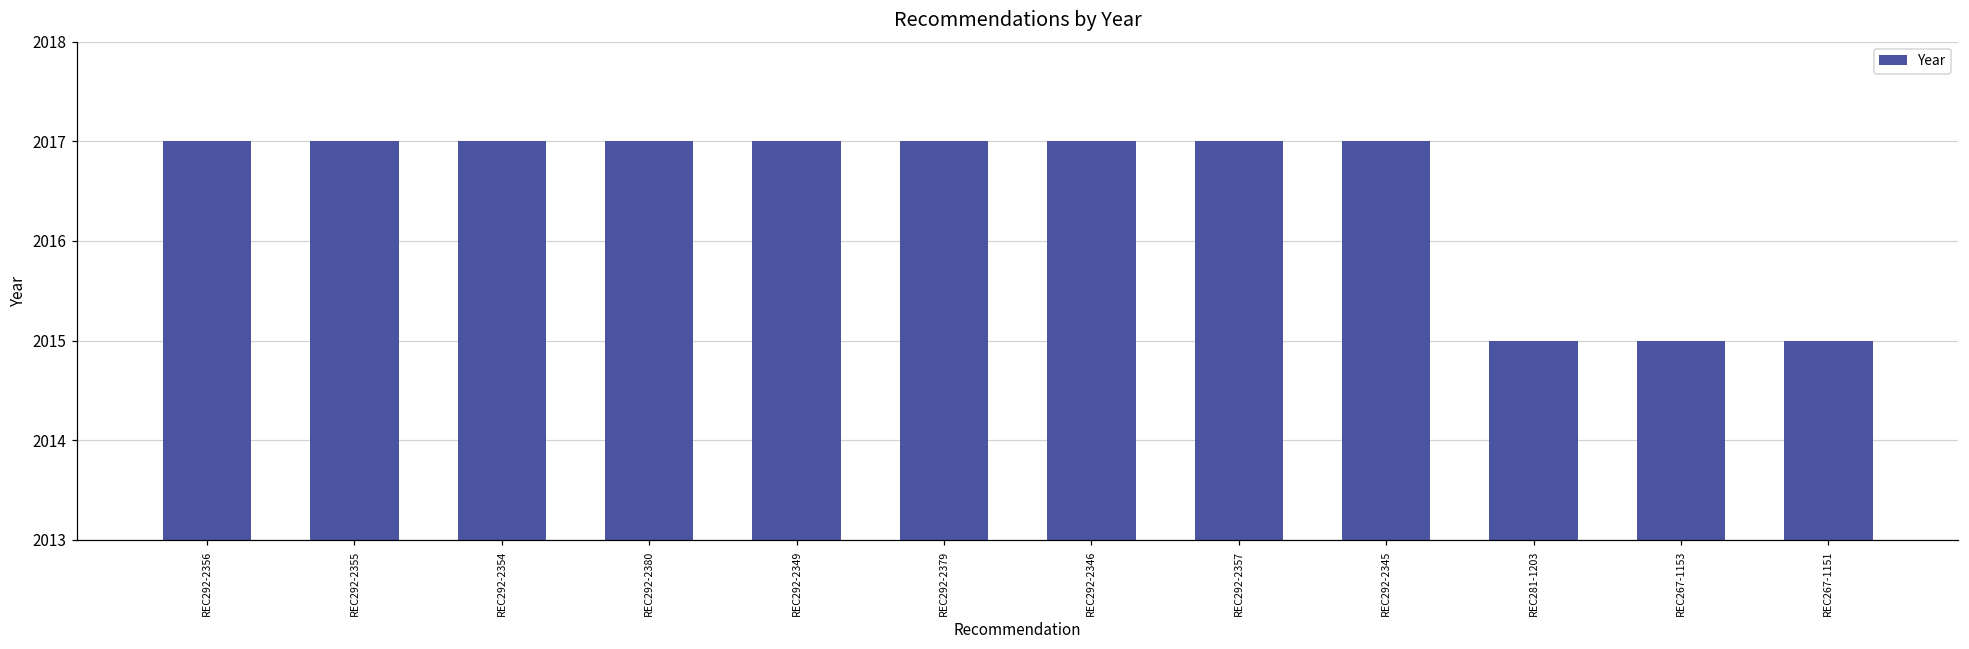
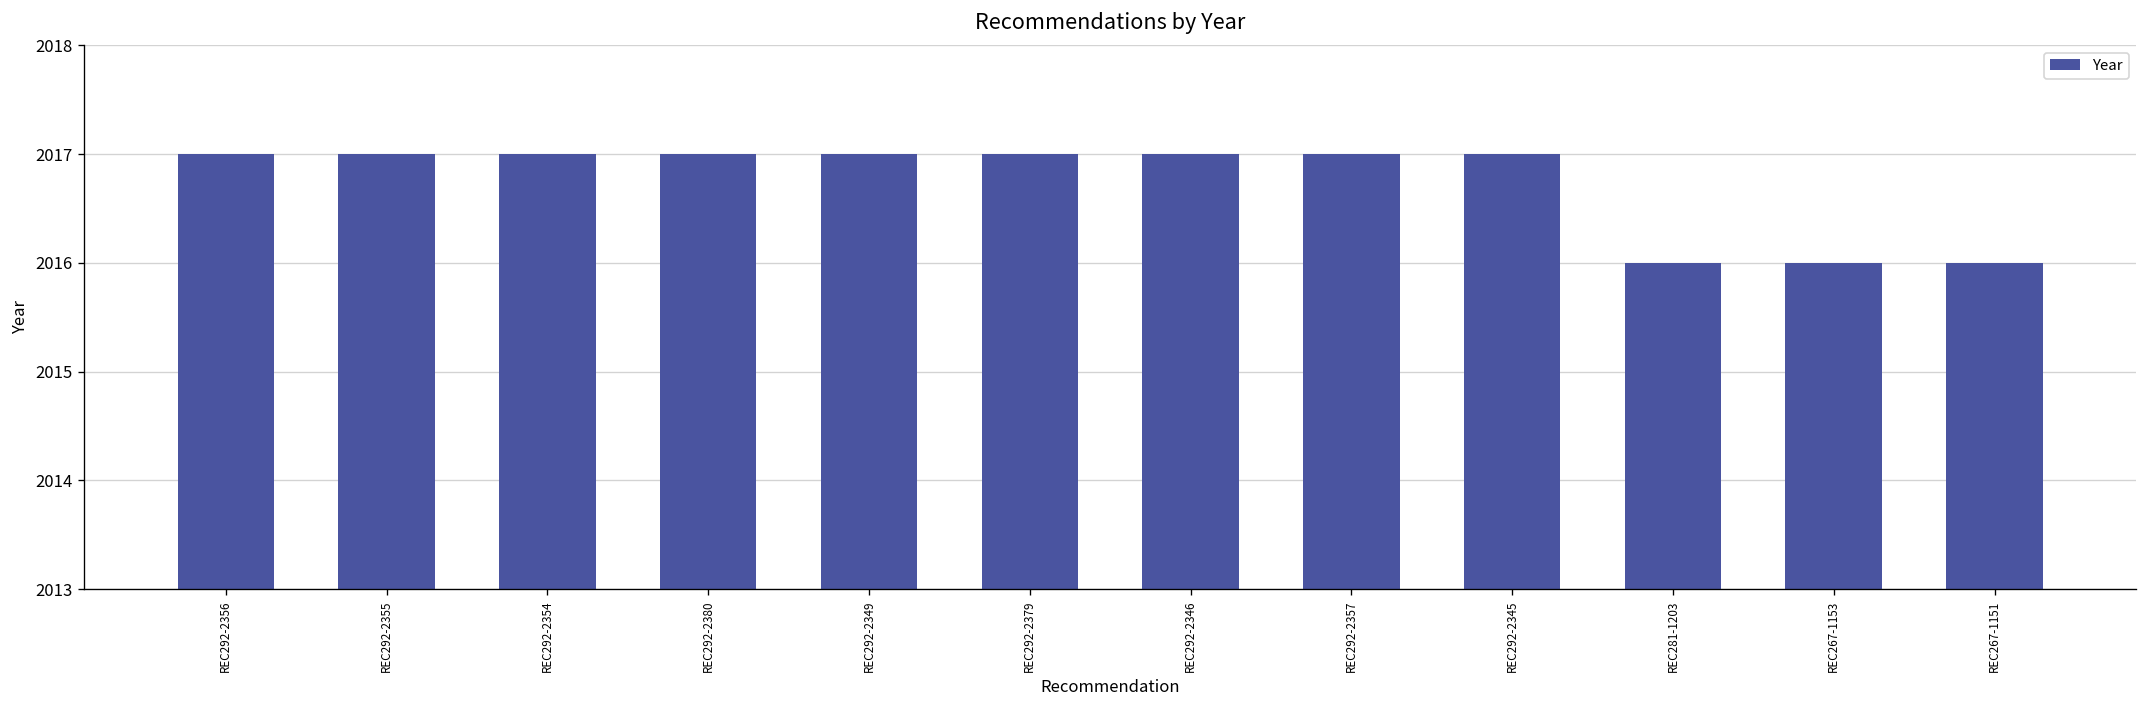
  {
    "REC292-2356": 2017,
    "REC292-2355": 2017,
    "REC292-2354": 2017,
    "REC292-2380": 2017,
    "REC292-2349": 2017,
    "REC292-2379": 2017,
    "REC292-2346": 2017,
    "REC292-2357": 2017,
    "REC292-2345": 2017,
-   "REC281-1203": 2015,
-   "REC267-1153": 2015,
-   "REC267-1151": 2015
+   "REC281-1203": 2016,
+   "REC267-1153": 2016,
+   "REC267-1151": 2016
  }
